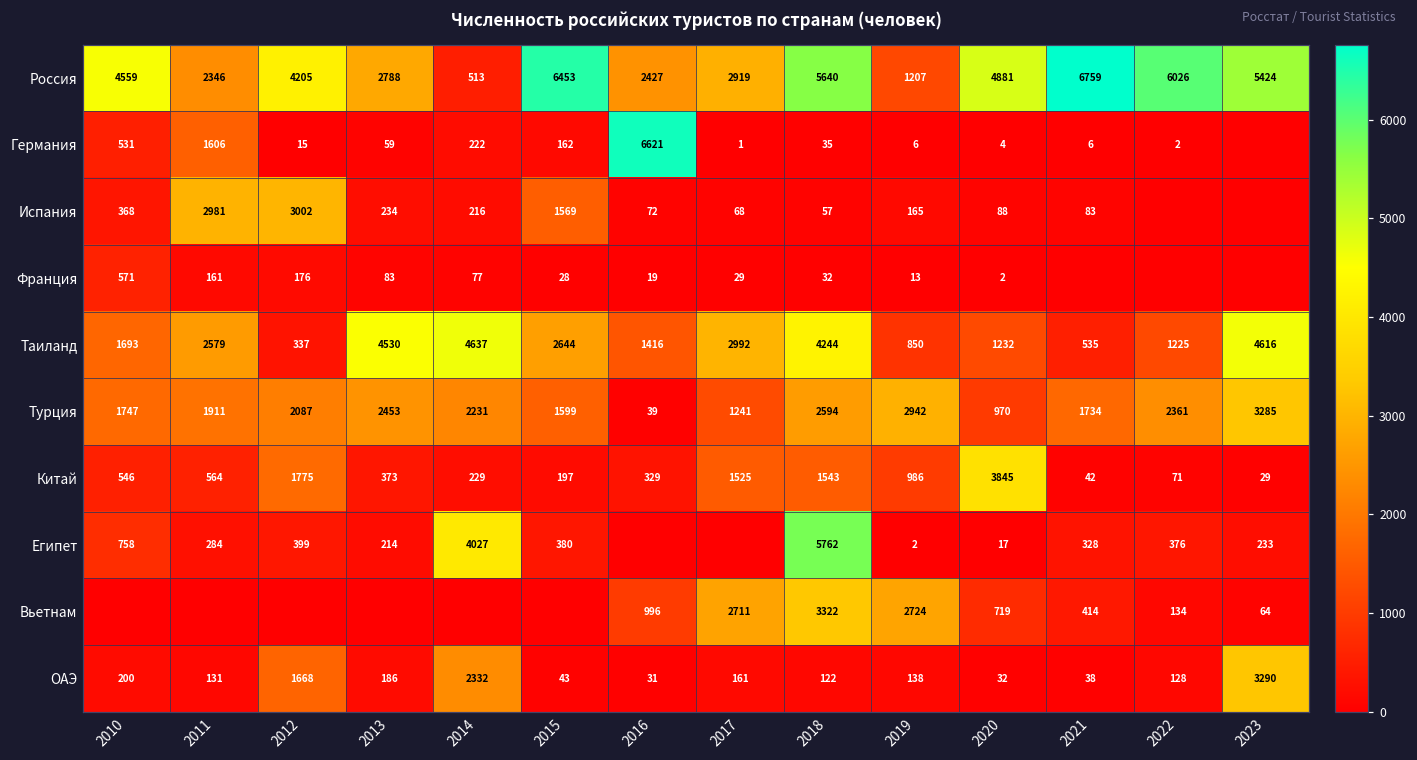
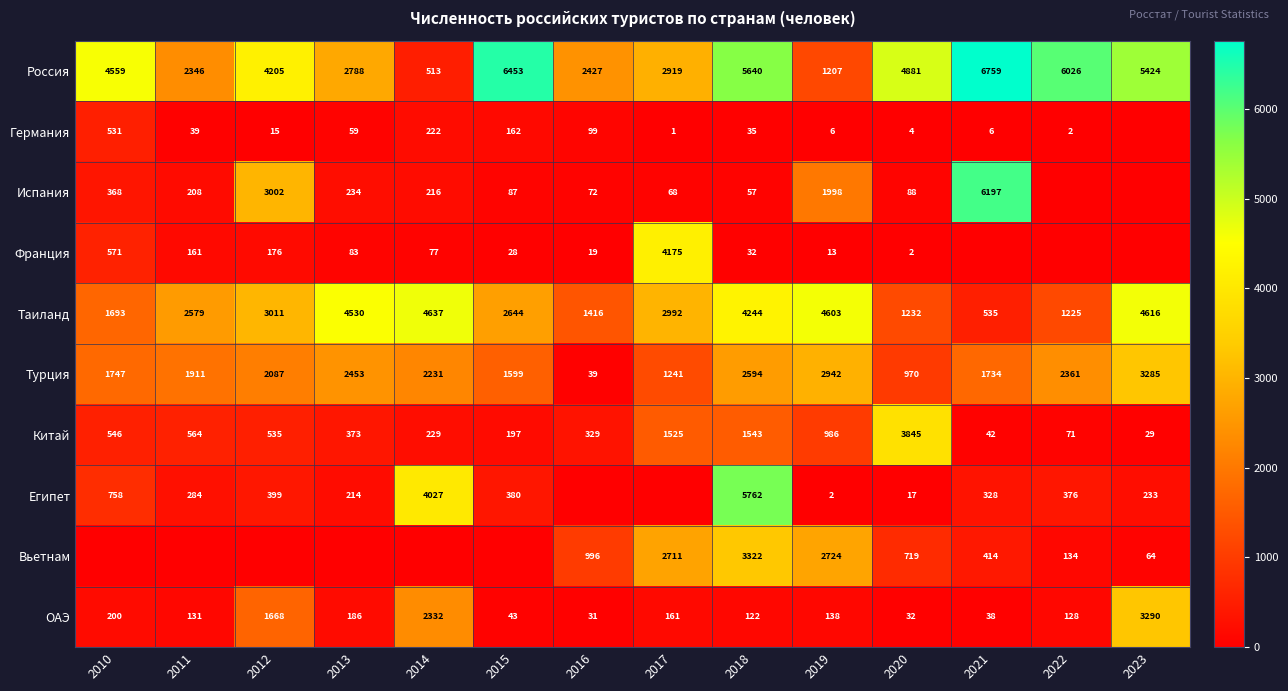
  {
    "Россия": {
      "2010": 4559,
      "2011": 2346,
      "2012": 4205,
      "2013": 2788,
      "2014": 513,
      "2015": 6453,
      "2016": 2427,
      "2017": 2919,
      "2018": 5640,
      "2019": 1207,
      "2020": 4881,
      "2021": 6759,
      "2022": 6026,
      "2023": 5424
    },
    "Германия": {
      "2010": 531,
-     "2011": 1606,
+     "2011": 39,
      "2012": 15,
      "2013": 59,
      "2014": 222,
      "2015": 162,
-     "2016": 6621,
+     "2016": 99,
      "2017": 1,
      "2018": 35,
      "2019": 6,
      "2020": 4,
      "2021": 6,
      "2022": 2
    },
    "Испания": {
      "2010": 368,
-     "2011": 2981,
+     "2011": 208,
      "2012": 3002,
      "2013": 234,
      "2014": 216,
-     "2015": 1569,
+     "2015": 87,
      "2016": 72,
      "2017": 68,
      "2018": 57,
-     "2019": 165,
+     "2019": 1998,
      "2020": 88,
-     "2021": 83
+     "2021": 6197
    },
    "Франция": {
      "2010": 571,
      "2011": 161,
      "2012": 176,
      "2013": 83,
      "2014": 77,
      "2015": 28,
      "2016": 19,
-     "2017": 29,
+     "2017": 4175,
      "2018": 32,
      "2019": 13,
      "2020": 2
    },
    "Таиланд": {
      "2010": 1693,
      "2011": 2579,
-     "2012": 337,
+     "2012": 3011,
      "2013": 4530,
      "2014": 4637,
      "2015": 2644,
      "2016": 1416,
      "2017": 2992,
      "2018": 4244,
-     "2019": 850,
+     "2019": 4603,
      "2020": 1232,
      "2021": 535,
      "2022": 1225,
      "2023": 4616
    },
    "Турция": {
      "2010": 1747,
      "2011": 1911,
      "2012": 2087,
      "2013": 2453,
      "2014": 2231,
      "2015": 1599,
      "2016": 39,
      "2017": 1241,
      "2018": 2594,
      "2019": 2942,
      "2020": 970,
      "2021": 1734,
      "2022": 2361,
      "2023": 3285
    },
    "Китай": {
      "2010": 546,
      "2011": 564,
-     "2012": 1775,
+     "2012": 535,
      "2013": 373,
      "2014": 229,
      "2015": 197,
      "2016": 329,
      "2017": 1525,
      "2018": 1543,
      "2019": 986,
      "2020": 3845,
      "2021": 42,
      "2022": 71,
      "2023": 29
    },
    "Египет": {
      "2010": 758,
      "2011": 284,
      "2012": 399,
      "2013": 214,
      "2014": 4027,
      "2015": 380,
      "2018": 5762,
      "2019": 2,
      "2020": 17,
      "2021": 328,
      "2022": 376,
      "2023": 233
    },
    "Вьетнам": {
      "2016": 996,
      "2017": 2711,
      "2018": 3322,
      "2019": 2724,
      "2020": 719,
      "2021": 414,
      "2022": 134,
      "2023": 64
    },
    "ОАЭ": {
      "2010": 200,
      "2011": 131,
      "2012": 1668,
      "2013": 186,
      "2014": 2332,
      "2015": 43,
      "2016": 31,
      "2017": 161,
      "2018": 122,
      "2019": 138,
      "2020": 32,
      "2021": 38,
      "2022": 128,
      "2023": 3290
    }
  }
